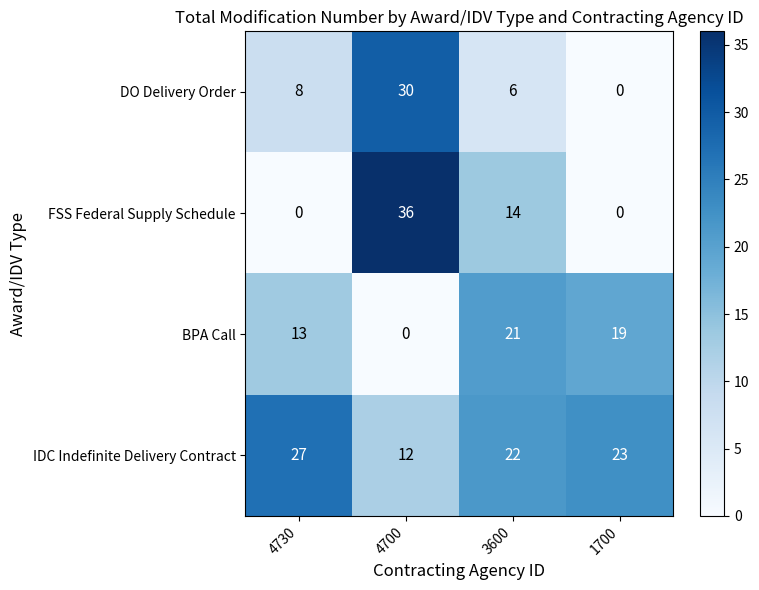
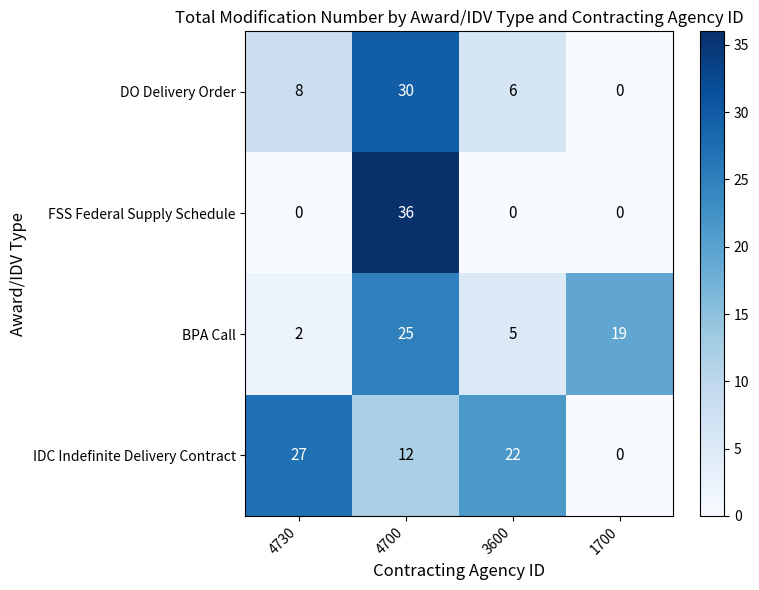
  {
    "DO Delivery Order": {
      "4730": 8,
      "4700": 30,
      "3600": 6,
      "1700": 0
    },
    "FSS Federal Supply Schedule": {
      "4730": 0,
      "4700": 36,
-     "3600": 14,
+     "3600": 0,
      "1700": 0
    },
    "BPA Call": {
-     "4730": 13,
-     "4700": 0,
-     "3600": 21,
+     "4730": 2,
+     "4700": 25,
+     "3600": 5,
      "1700": 19
    },
    "IDC Indefinite Delivery Contract": {
      "4730": 27,
      "4700": 12,
      "3600": 22,
-     "1700": 23
+     "1700": 0
    }
  }
